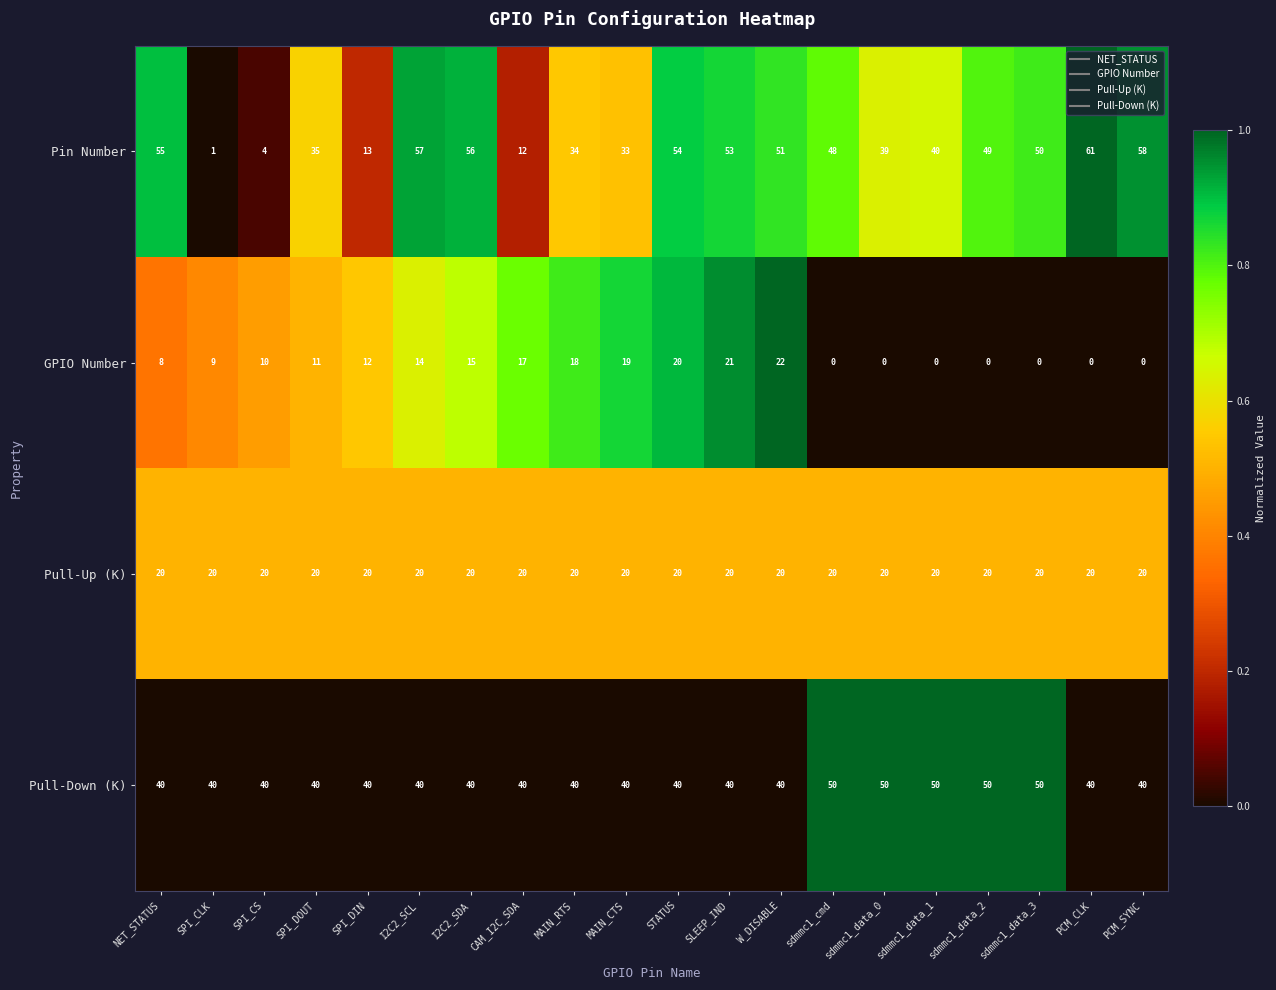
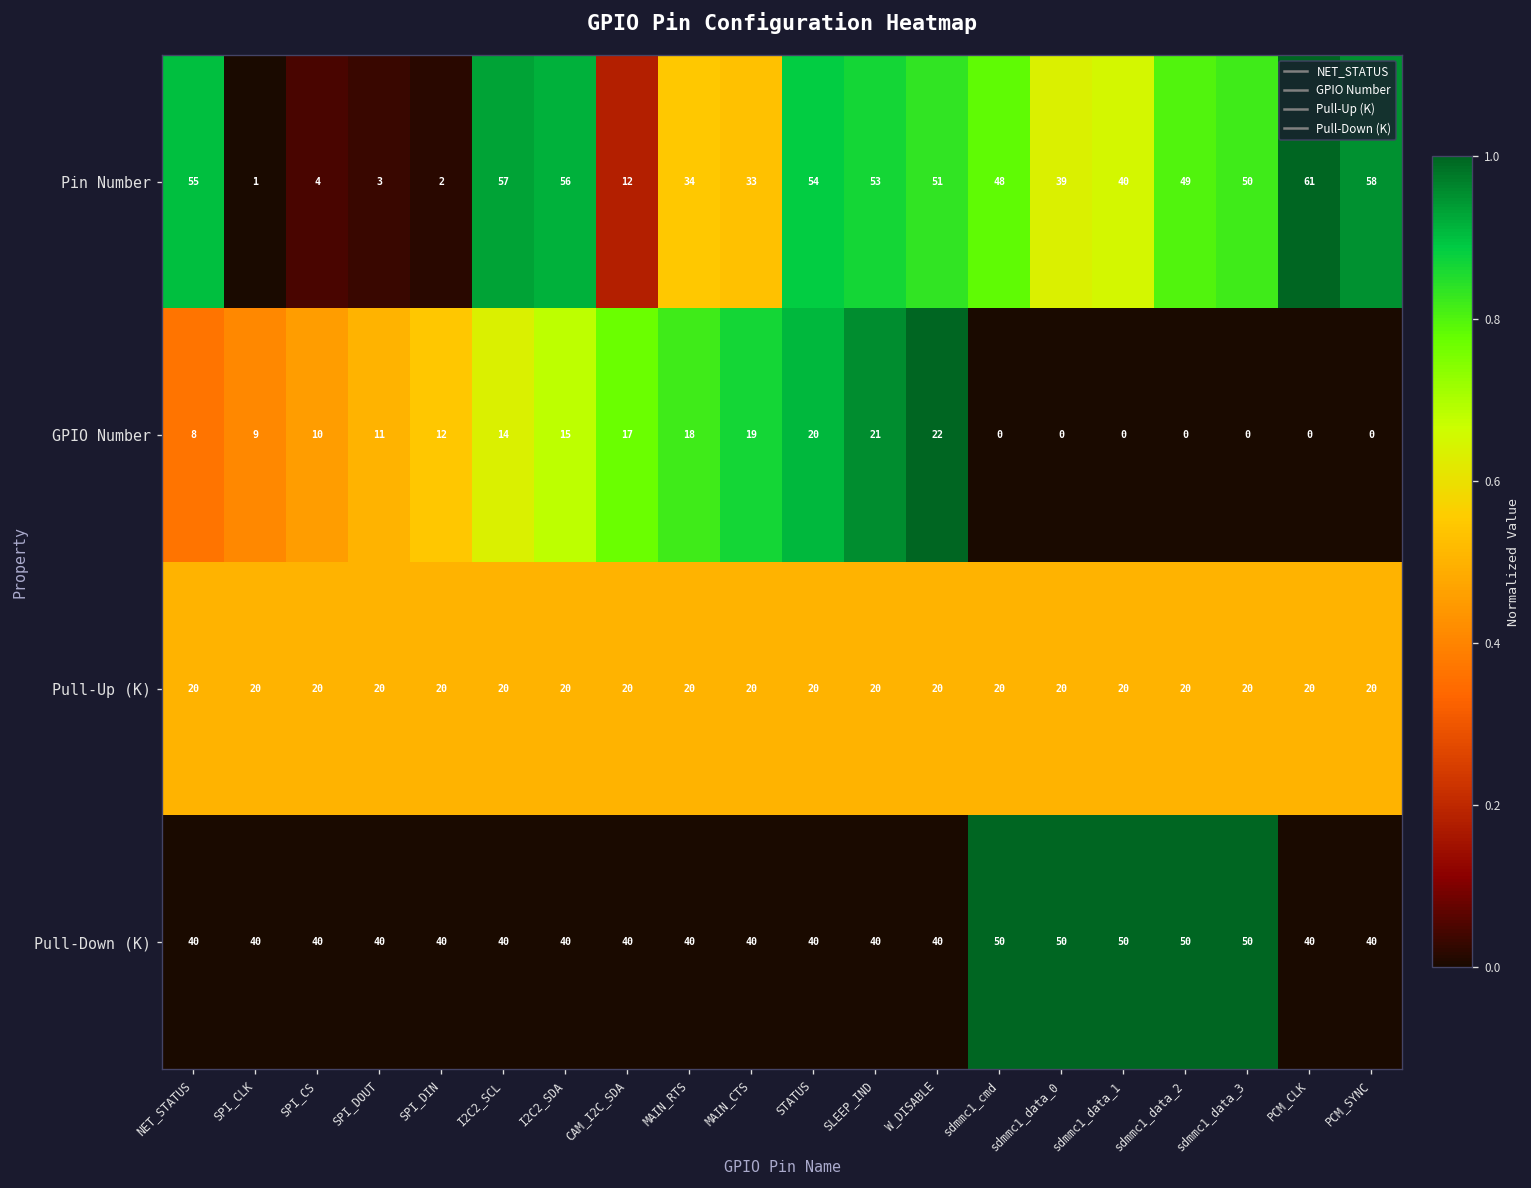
  {
    "Pin Number": {
      "NET_STATUS": 55,
      "SPI_CLK": 1,
      "SPI_CS": 4,
-     "SPI_DOUT": 35,
-     "SPI_DIN": 13,
+     "SPI_DOUT": 3,
+     "SPI_DIN": 2,
      "I2C2_SCL": 57,
      "I2C2_SDA": 56,
      "CAM_I2C_SDA": 12,
      "MAIN_RTS": 34,
      "MAIN_CTS": 33,
      "STATUS": 54,
      "SLEEP_IND": 53,
      "W_DISABLE": 51,
      "sdmmc1_cmd": 48,
      "sdmmc1_data_0": 39,
      "sdmmc1_data_1": 40,
      "sdmmc1_data_2": 49,
      "sdmmc1_data_3": 50,
      "PCM_CLK": 61,
      "PCM_SYNC": 58
    },
    "GPIO Number": {
      "NET_STATUS": 8,
      "SPI_CLK": 9,
      "SPI_CS": 10,
      "SPI_DOUT": 11,
      "SPI_DIN": 12,
      "I2C2_SCL": 14,
      "I2C2_SDA": 15,
      "CAM_I2C_SDA": 17,
      "MAIN_RTS": 18,
      "MAIN_CTS": 19,
      "STATUS": 20,
      "SLEEP_IND": 21,
      "W_DISABLE": 22,
      "sdmmc1_cmd": 0,
      "sdmmc1_data_0": 0,
      "sdmmc1_data_1": 0,
      "sdmmc1_data_2": 0,
      "sdmmc1_data_3": 0,
      "PCM_CLK": 0,
      "PCM_SYNC": 0
    },
    "Pull-Up (K)": {
      "NET_STATUS": 20,
      "SPI_CLK": 20,
      "SPI_CS": 20,
      "SPI_DOUT": 20,
      "SPI_DIN": 20,
      "I2C2_SCL": 20,
      "I2C2_SDA": 20,
      "CAM_I2C_SDA": 20,
      "MAIN_RTS": 20,
      "MAIN_CTS": 20,
      "STATUS": 20,
      "SLEEP_IND": 20,
      "W_DISABLE": 20,
      "sdmmc1_cmd": 20,
      "sdmmc1_data_0": 20,
      "sdmmc1_data_1": 20,
      "sdmmc1_data_2": 20,
      "sdmmc1_data_3": 20,
      "PCM_CLK": 20,
      "PCM_SYNC": 20
    },
    "Pull-Down (K)": {
      "NET_STATUS": 40,
      "SPI_CLK": 40,
      "SPI_CS": 40,
      "SPI_DOUT": 40,
      "SPI_DIN": 40,
      "I2C2_SCL": 40,
      "I2C2_SDA": 40,
      "CAM_I2C_SDA": 40,
      "MAIN_RTS": 40,
      "MAIN_CTS": 40,
      "STATUS": 40,
      "SLEEP_IND": 40,
      "W_DISABLE": 40,
      "sdmmc1_cmd": 50,
      "sdmmc1_data_0": 50,
      "sdmmc1_data_1": 50,
      "sdmmc1_data_2": 50,
      "sdmmc1_data_3": 50,
      "PCM_CLK": 40,
      "PCM_SYNC": 40
    }
  }
